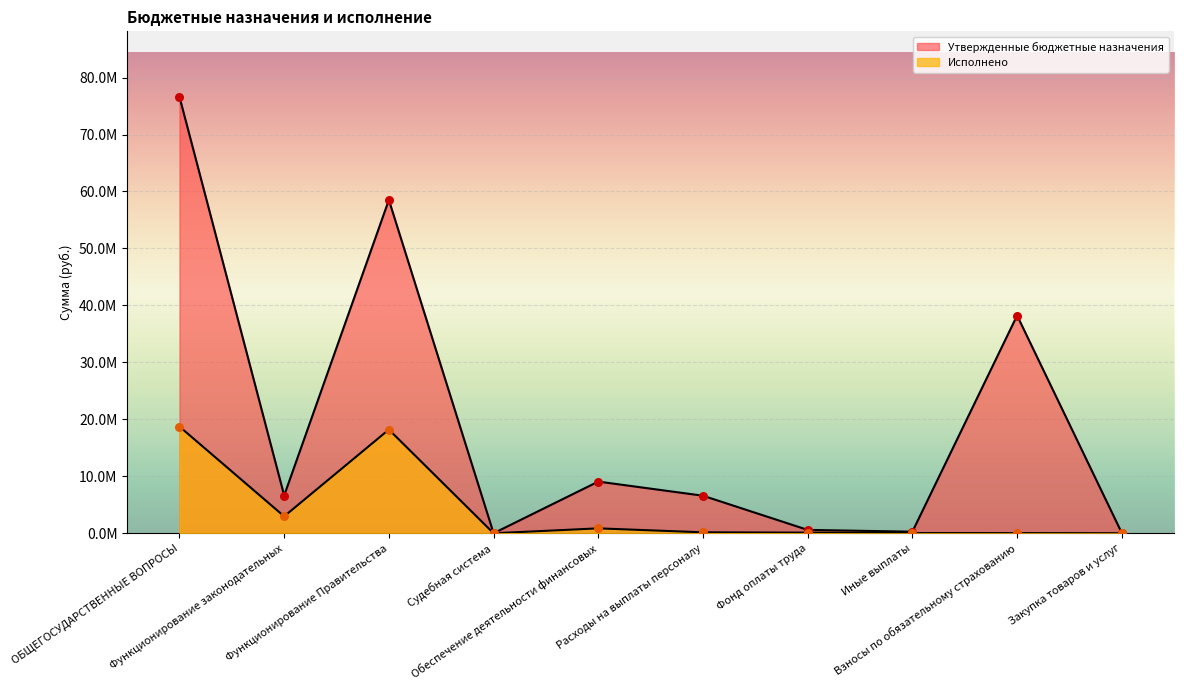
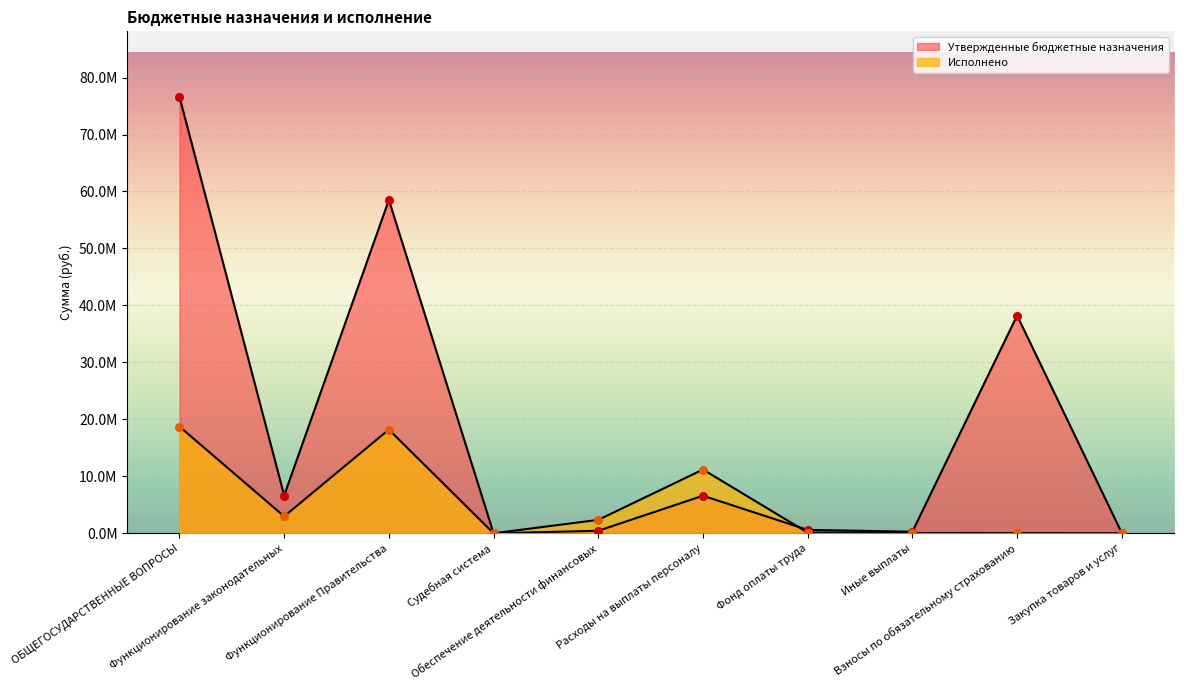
  {
    "Утвержденные бюджетные назначения": {
      "ОБЩЕГОСУДАРСТВЕННЫЕ ВОПРОСЫ": 77000000,
      "Функционирование законодательных": 7000000,
      "Функционирование Правительства": 59000000,
-     "Обеспечение деятельности финансовых": 9000000,
+     "Обеспечение деятельности финансовых": 0,
      "Расходы на выплаты персоналу": 7000000,
      "Фонд оплаты труда": 1000000,
      "Взносы по обязательному страхованию": 38000000
    },
    "Исполнено": {
      "ОБЩЕГОСУДАРСТВЕННЫЕ ВОПРОСЫ": 19000000,
      "Функционирование законодательных": 3000000,
      "Функционирование Правительства": 18000000,
-     "Обеспечение деятельности финансовых": 1000000,
-     "Расходы на выплаты персоналу": 0,
+     "Обеспечение деятельности финансовых": 2000000,
+     "Расходы на выплаты персоналу": 11000000,
      "Фонд оплаты труда": 0,
      "Взносы по обязательному страхованию": 0
    }
  }
